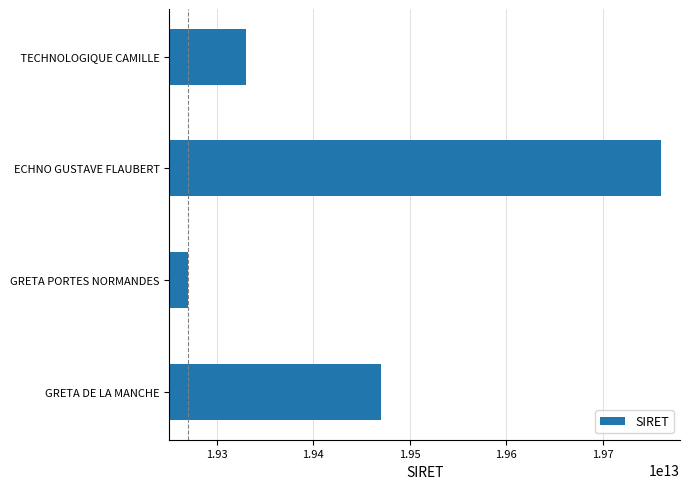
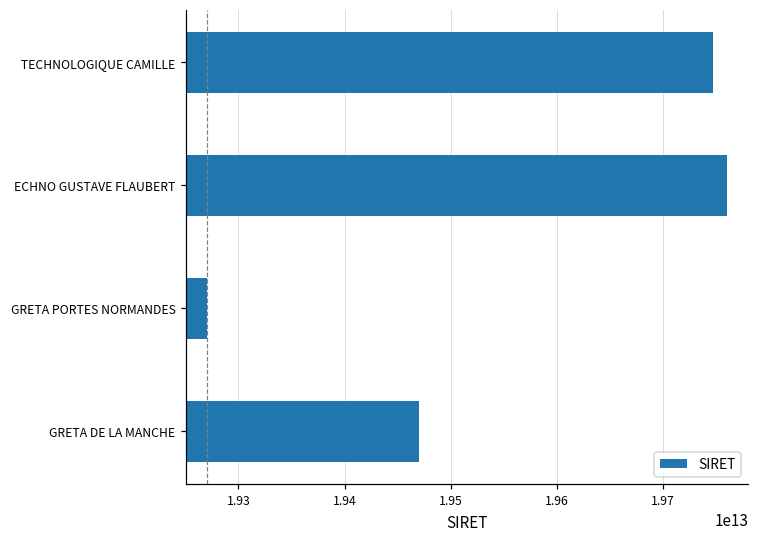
  {
-   "TECHNOLOGIQUE CAMILLE": 19330000000000,
+   "TECHNOLOGIQUE CAMILLE": 19750000000000,
    "ECHNO GUSTAVE FLAUBERT": 19760000000000,
    "GRETA PORTES NORMANDES": 19270000000000,
    "GRETA DE LA MANCHE": 19470000000000
  }
